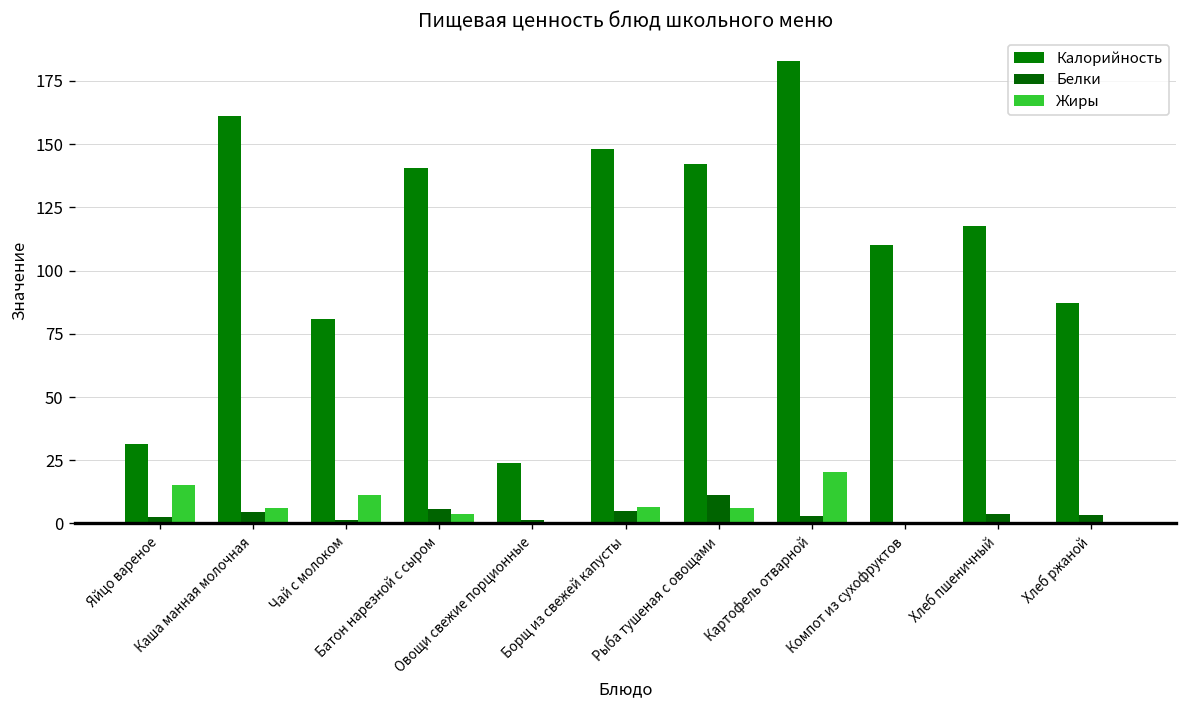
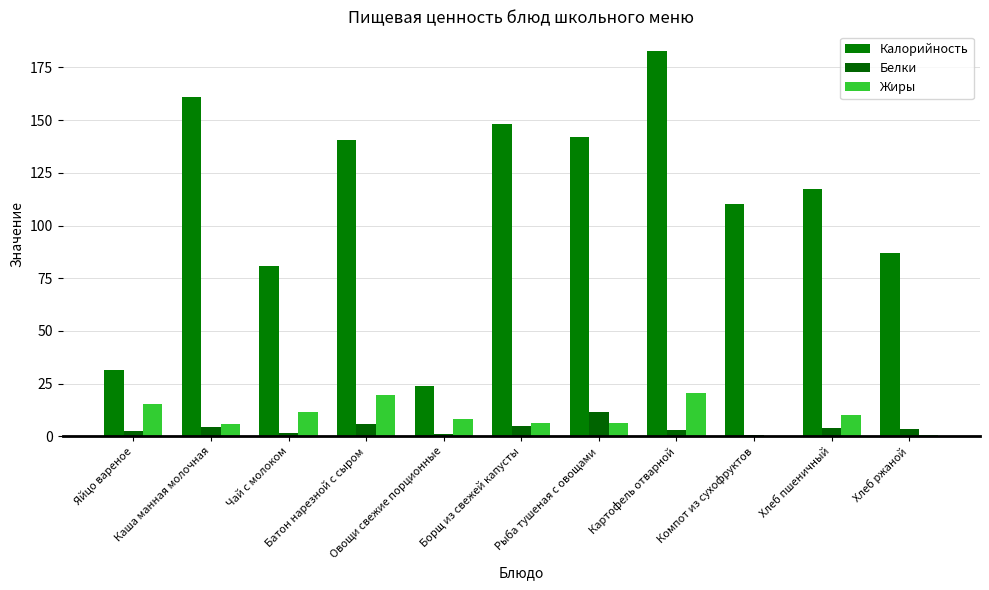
  {
    "Жиры": {
      "Яйцо вареное": 15,
      "Каша манная молочная": 6,
      "Чай с молоком": 11,
-     "Батон нарезной с сыром": 4,
-     "Овощи свежие порционные": 0,
+     "Батон нарезной с сыром": 20,
+     "Овощи свежие порционные": 8,
      "Борщ из свежей капусты": 6,
      "Рыба тушеная с овощами": 6,
      "Картофель отварной": 20,
      "Компот из сухофруктов": 0,
-     "Хлеб пшеничный": 0
+     "Хлеб пшеничный": 10
    }
  }
